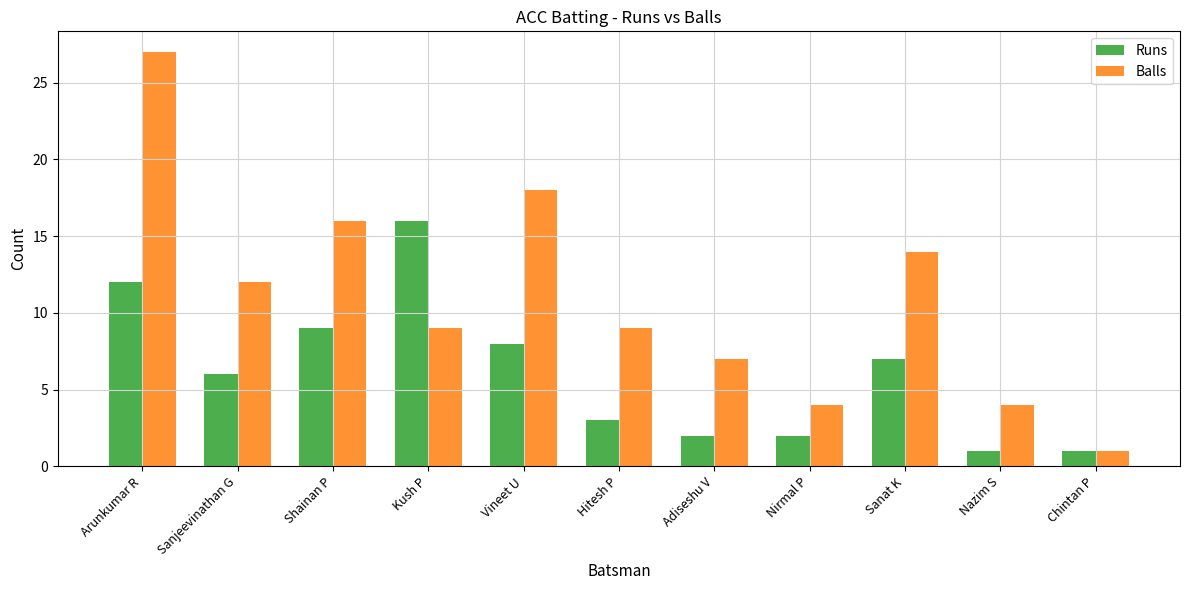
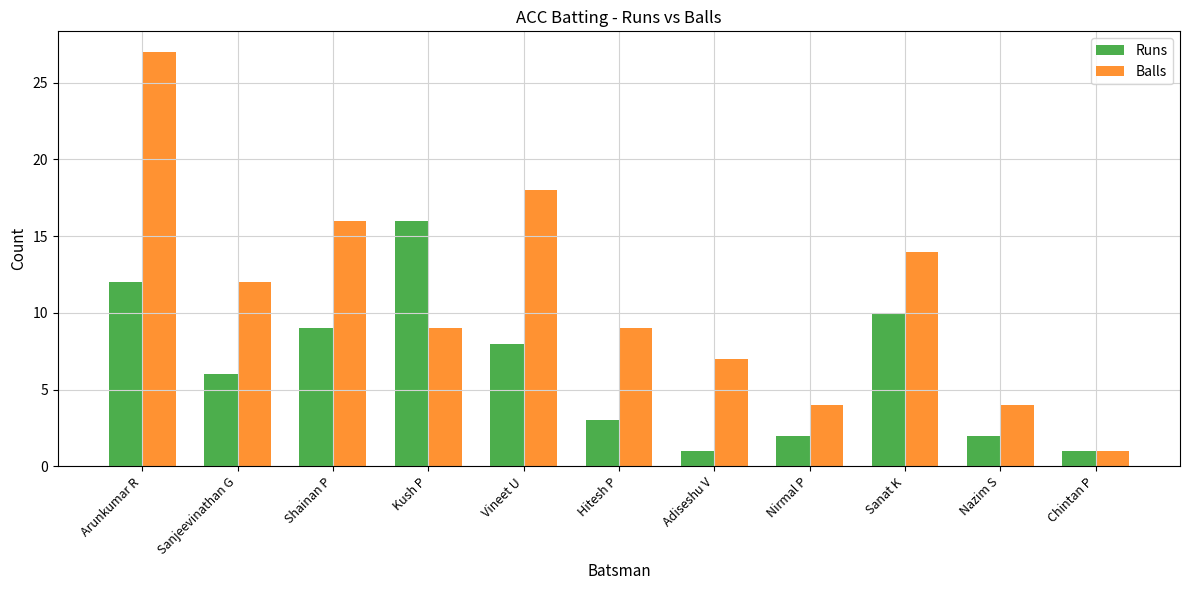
  {
    "Runs": {
      "Arunkumar R": 12,
      "Sanjeevinathan G": 6,
      "Shainan P": 9,
      "Kush P": 16,
      "Vineet U": 8,
      "Hitesh P": 3,
-     "Adiseshu V": 2,
+     "Adiseshu V": 1,
      "Nirmal P": 2,
-     "Sanat K": 7,
-     "Nazim S": 1,
+     "Sanat K": 10,
+     "Nazim S": 2,
      "Chintan P": 1
    },
    "Balls": {
      "Arunkumar R": 27,
      "Sanjeevinathan G": 12,
      "Shainan P": 16,
      "Kush P": 9,
      "Vineet U": 18,
      "Hitesh P": 9,
      "Adiseshu V": 7,
      "Nirmal P": 4,
      "Sanat K": 14,
      "Nazim S": 4,
      "Chintan P": 1
    }
  }
